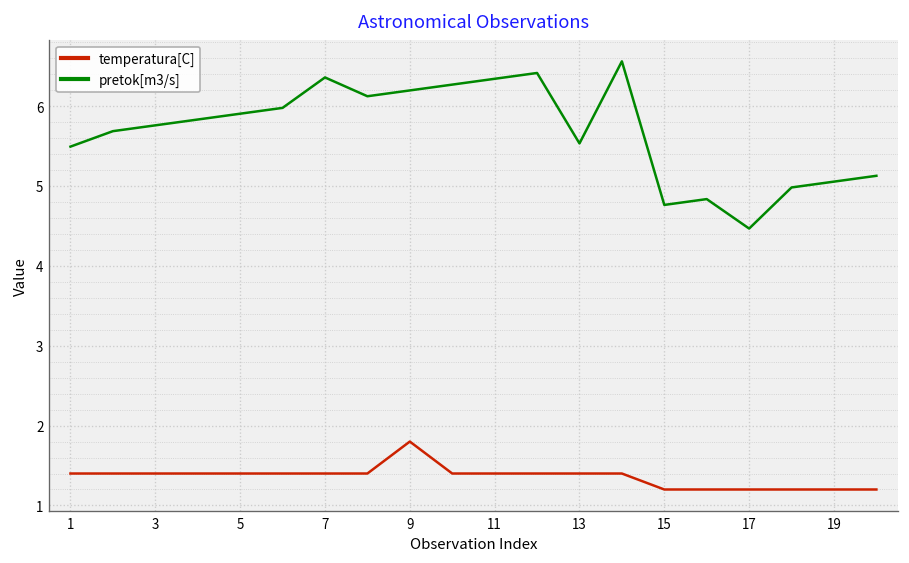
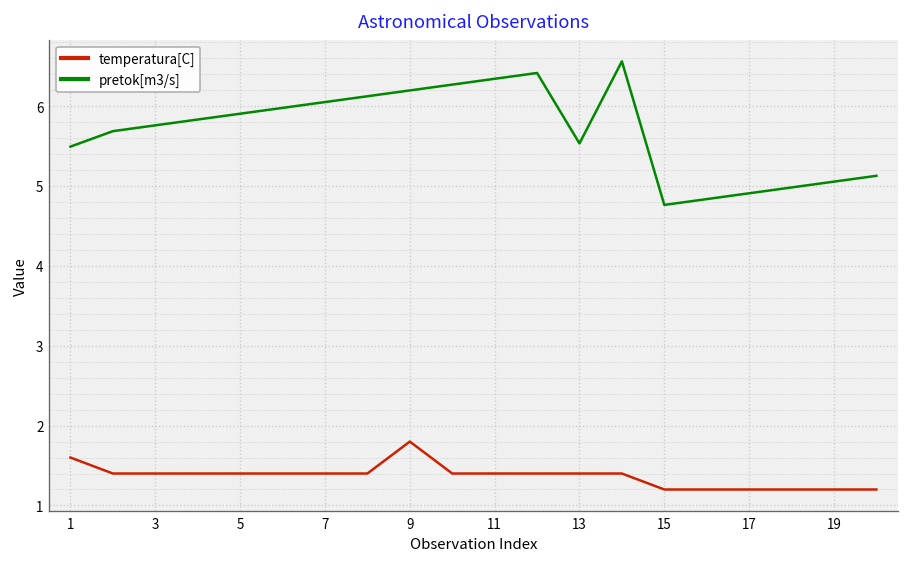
  {
    "temperatura[C]": {
-     "1": 1.4,
+     "1": 1.6,
      "3": 1.4,
      "5": 1.4,
      "7": 1.4,
      "9": 1.8,
      "11": 1.4,
      "13": 1.4,
      "15": 1.2,
      "17": 1.2,
      "19": 1.2
    },
    "pretok[m3/s]": {
      "1": 5.5,
      "3": 5.8,
      "5": 5.9,
-     "7": 6.4,
+     "7": 6.0,
      "9": 6.2,
      "11": 6.3,
      "13": 5.5,
      "15": 4.8,
-     "17": 4.5,
+     "17": 4.9,
      "19": 5.1
    }
  }
